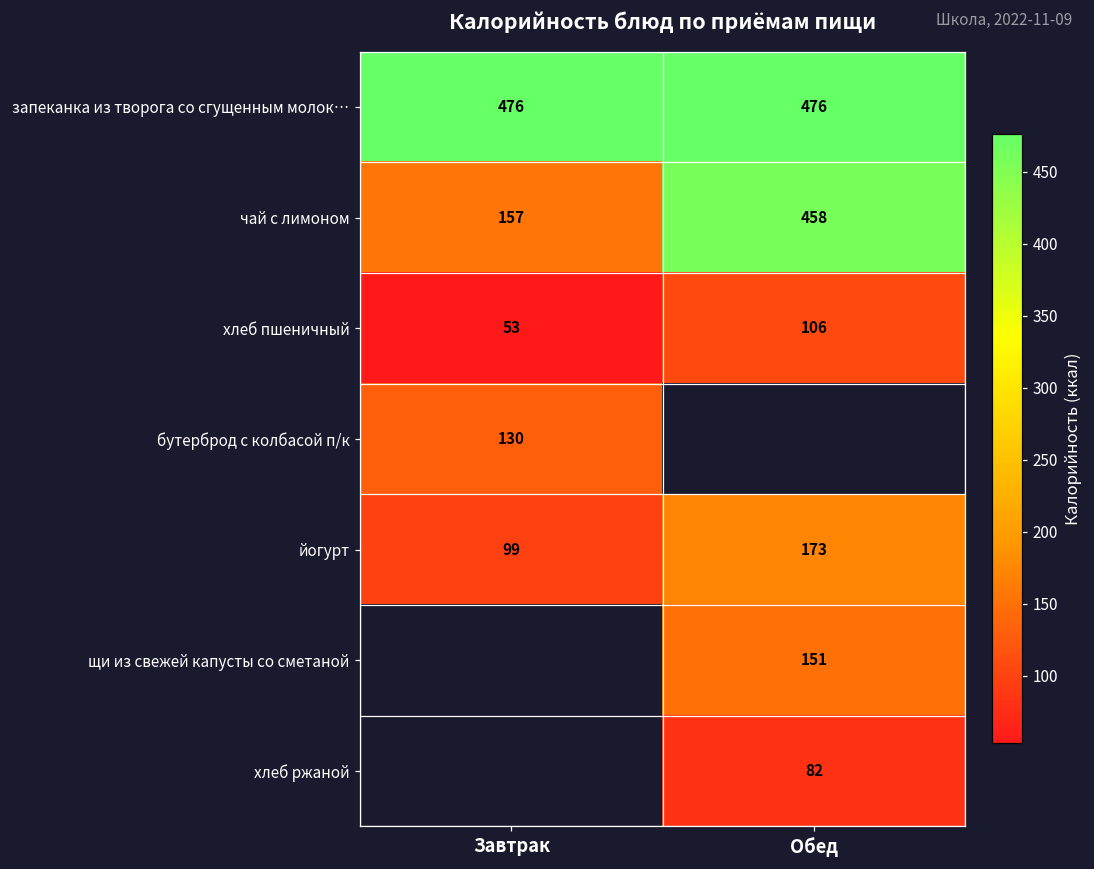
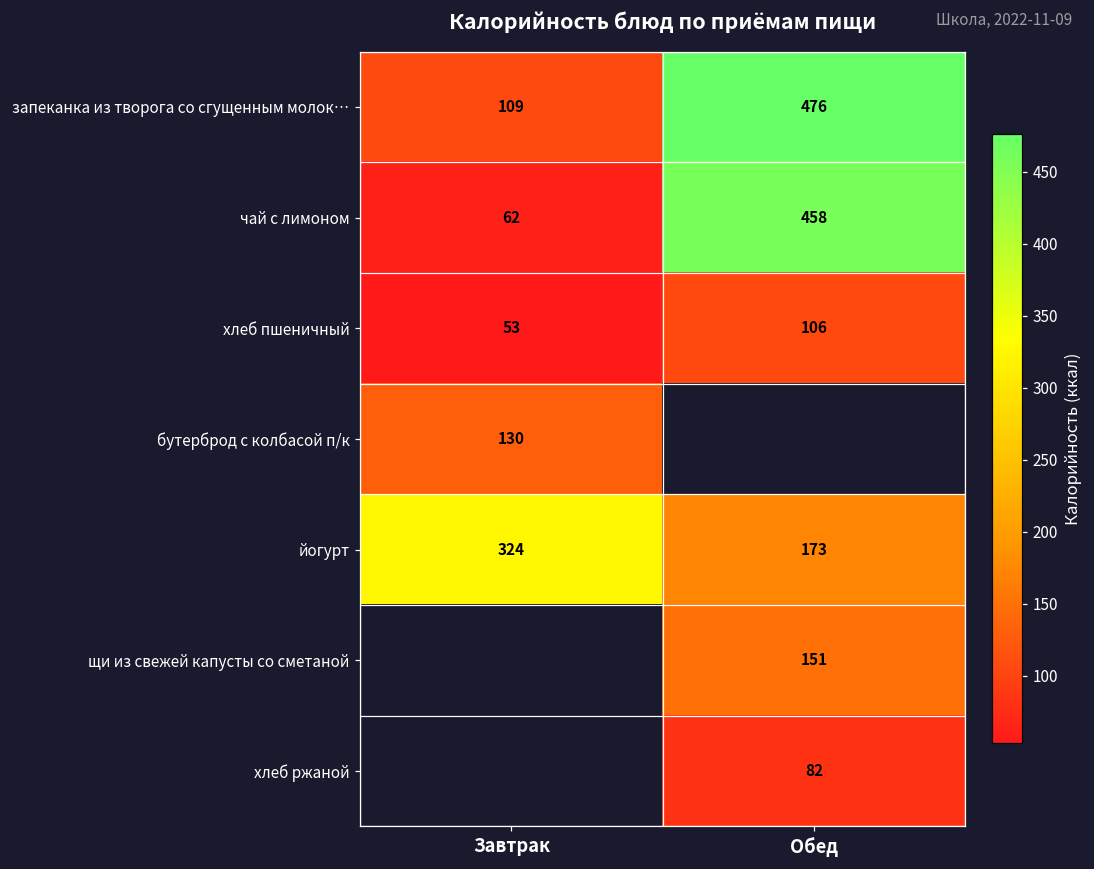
  {
    "запеканка из творога со сгущенным молок…": {
-     "Завтрак": 476,
+     "Завтрак": 109,
      "Обед": 476
    },
    "чай с лимоном": {
-     "Завтрак": 157,
+     "Завтрак": 62,
      "Обед": 458
    },
    "хлеб пшеничный": {
      "Завтрак": 53,
      "Обед": 106
    },
    "бутерброд с колбасой п/к": {
      "Завтрак": 130
    },
    "йогурт": {
-     "Завтрак": 99,
+     "Завтрак": 324,
      "Обед": 173
    },
    "щи из свежей капусты со сметаной": {
      "Обед": 151
    },
    "хлеб ржаной": {
      "Обед": 82
    }
  }
